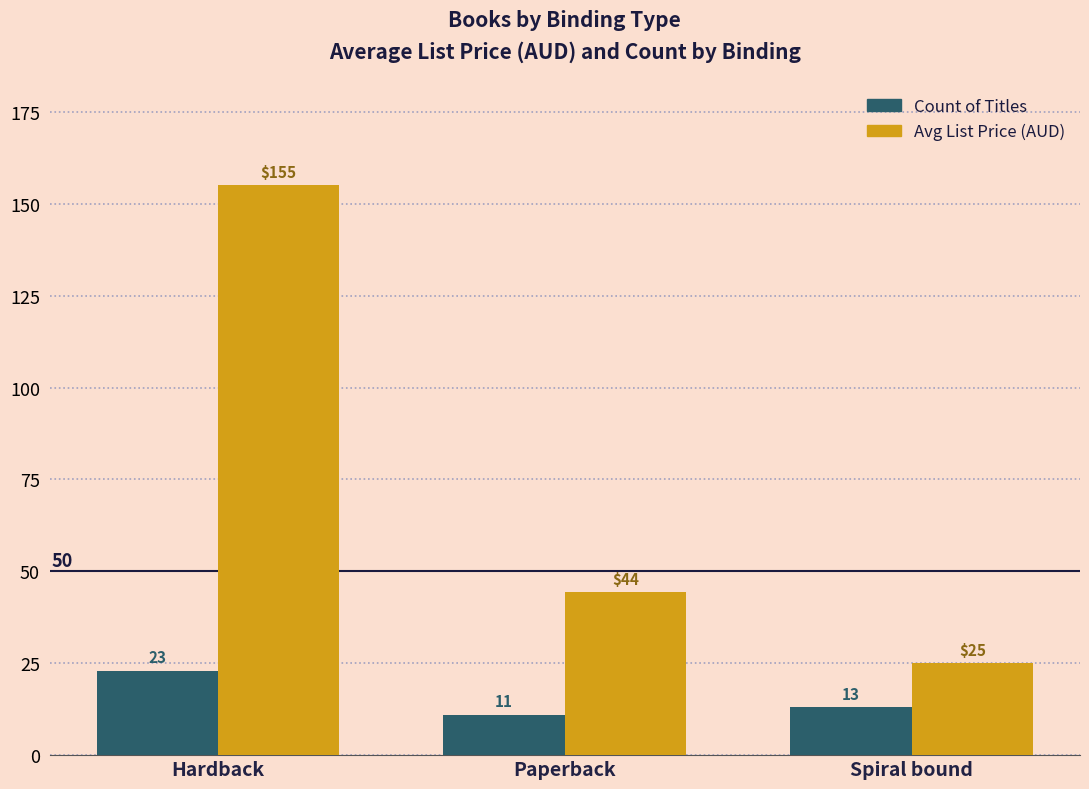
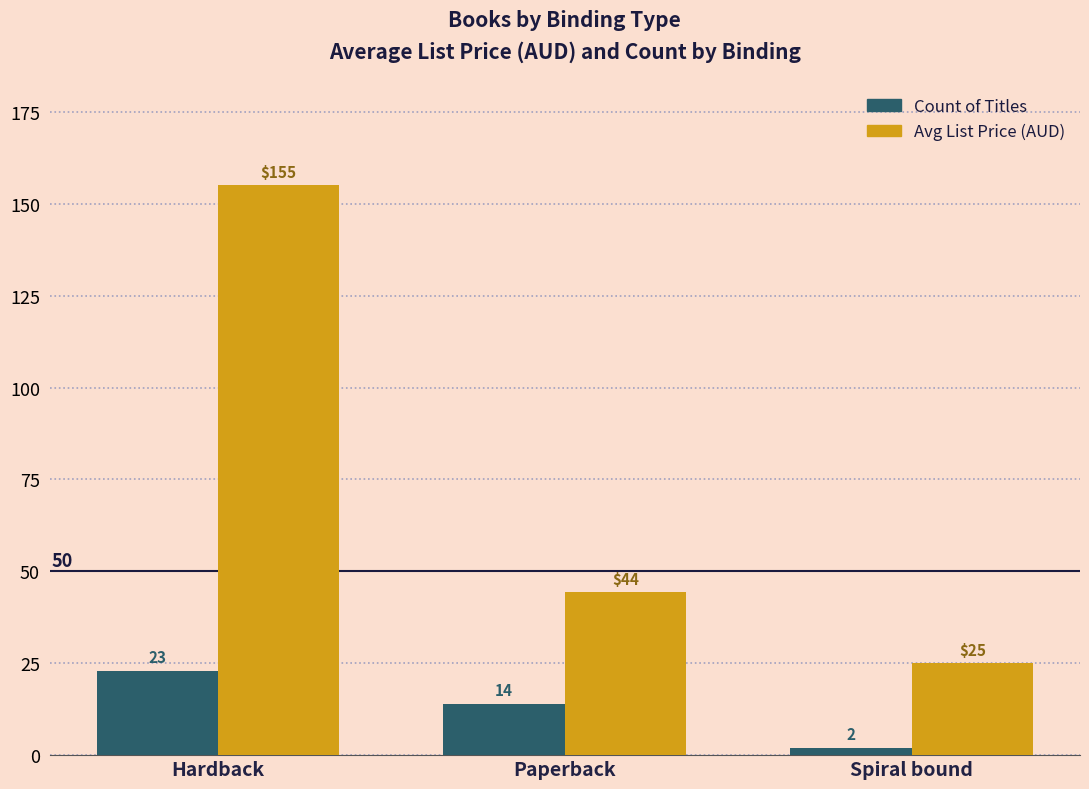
  {
    "Count of Titles": {
      "Hardback": "23",
-     "Paperback": "11",
-     "Spiral bound": "13"
+     "Paperback": "14",
+     "Spiral bound": "2"
    },
    "Avg List Price (AUD)": {
      "Hardback": "$155",
      "Paperback": "$44",
      "Spiral bound": "$25"
    }
  }
